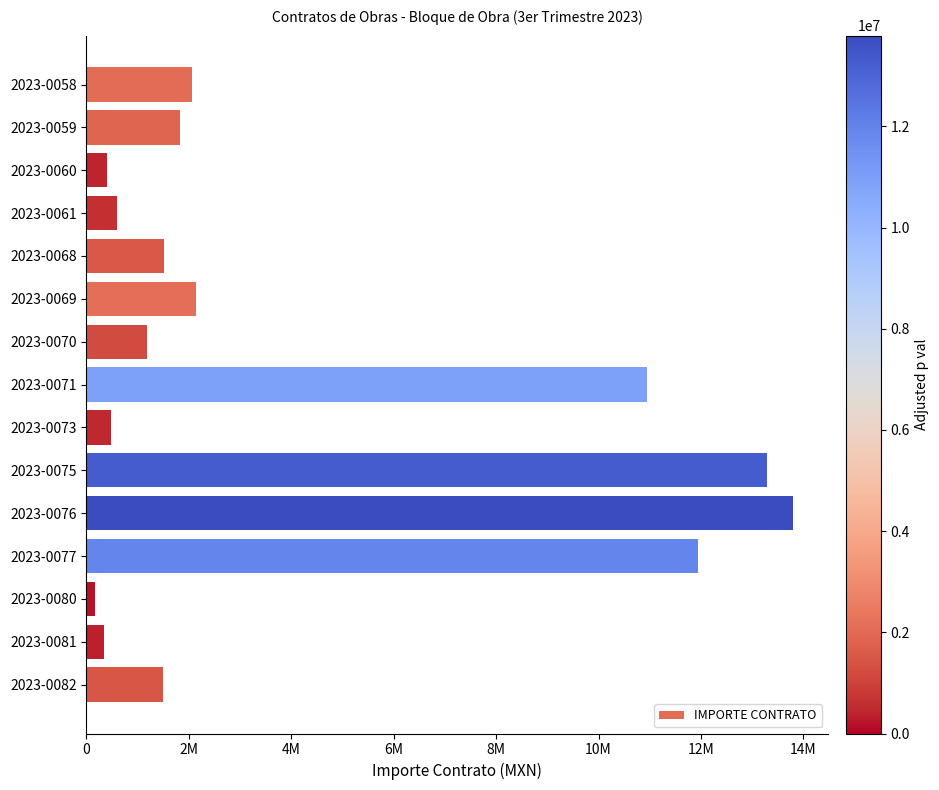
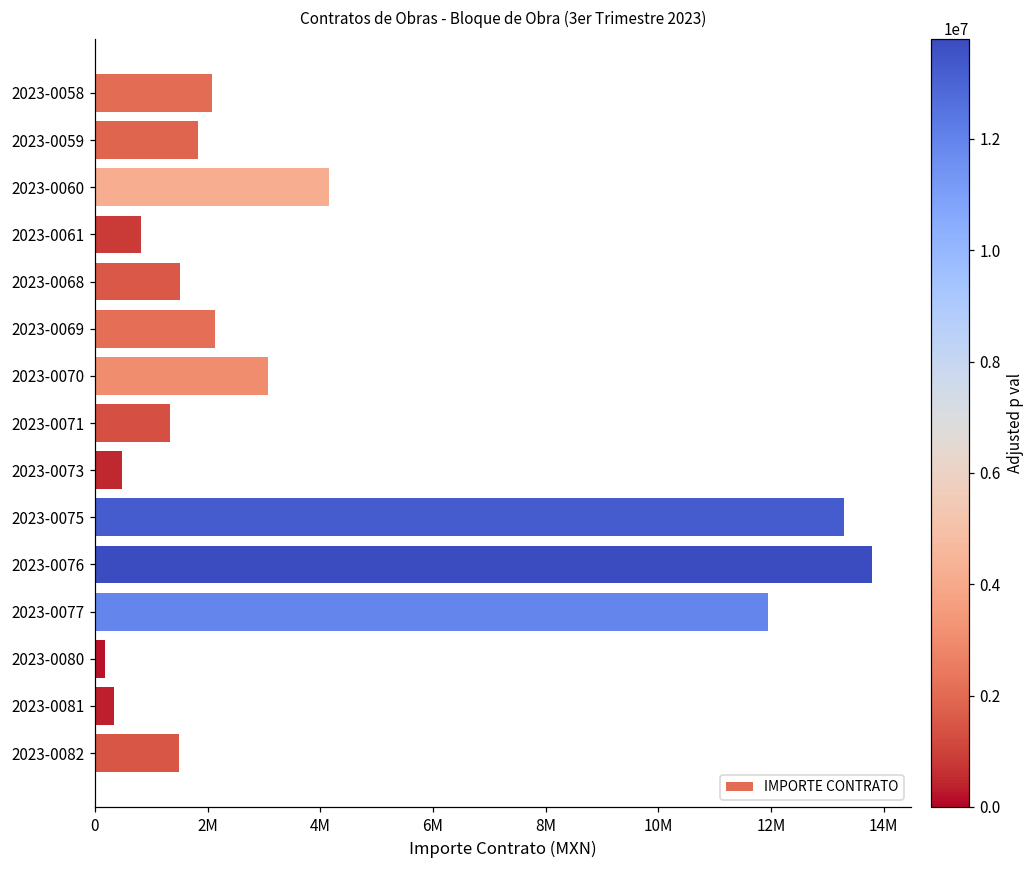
  {
    "2023-0058": 2100000,
    "2023-0059": 1800000,
-   "2023-0060": 400000,
-   "2023-0061": 600000,
+   "2023-0060": 4100000,
+   "2023-0061": 800000,
    "2023-0068": 1500000,
    "2023-0069": 2100000,
-   "2023-0070": 1200000,
-   "2023-0071": 10900000,
+   "2023-0070": 3100000,
+   "2023-0071": 1300000,
    "2023-0073": 500000,
    "2023-0075": 13300000,
    "2023-0076": 13800000,
    "2023-0077": 11900000,
    "2023-0080": 200000,
    "2023-0081": 300000,
    "2023-0082": 1500000
  }
